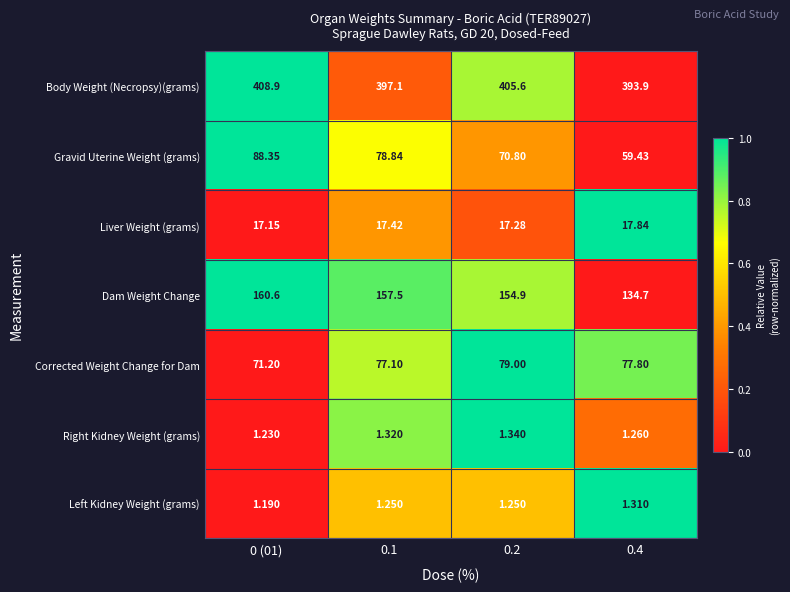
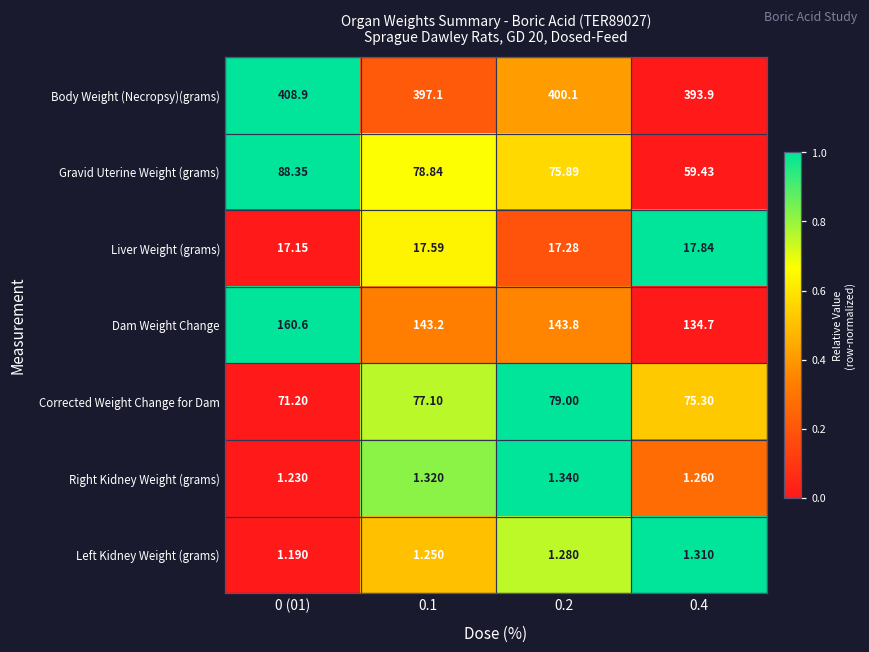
  {
    "Body Weight (Necropsy)(grams)": {
      "0 (01)": 408.9,
      "0.1": 397.1,
-     "0.2": 405.6,
+     "0.2": 400.1,
      "0.4": 393.9
    },
    "Gravid Uterine Weight (grams)": {
      "0 (01)": 88.35,
      "0.1": 78.84,
-     "0.2": 70.80,
+     "0.2": 75.89,
      "0.4": 59.43
    },
    "Liver Weight (grams)": {
      "0 (01)": 17.15,
-     "0.1": 17.42,
+     "0.1": 17.59,
      "0.2": 17.28,
      "0.4": 17.84
    },
    "Dam Weight Change": {
      "0 (01)": 160.6,
-     "0.1": 157.5,
-     "0.2": 154.9,
+     "0.1": 143.2,
+     "0.2": 143.8,
      "0.4": 134.7
    },
    "Corrected Weight Change for Dam": {
      "0 (01)": 71.20,
      "0.1": 77.10,
      "0.2": 79.00,
-     "0.4": 77.80
+     "0.4": 75.30
    },
    "Right Kidney Weight (grams)": {
      "0 (01)": 1.230,
      "0.1": 1.320,
      "0.2": 1.340,
      "0.4": 1.260
    },
    "Left Kidney Weight (grams)": {
      "0 (01)": 1.190,
      "0.1": 1.250,
-     "0.2": 1.250,
+     "0.2": 1.280,
      "0.4": 1.310
    }
  }
